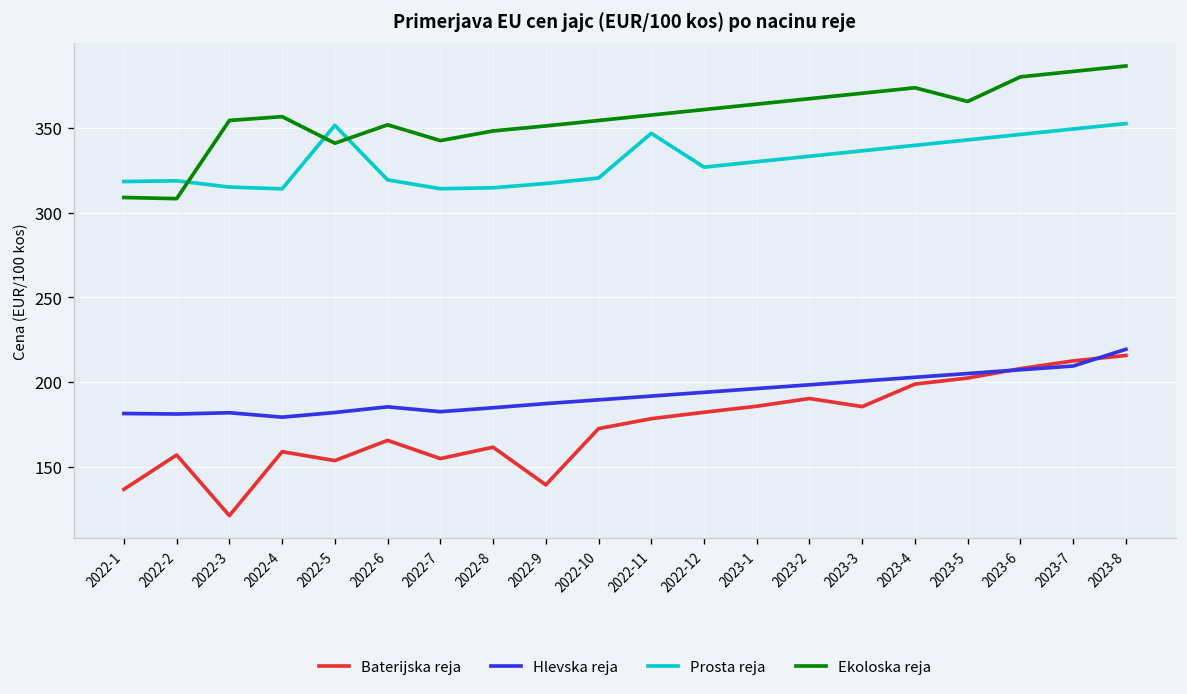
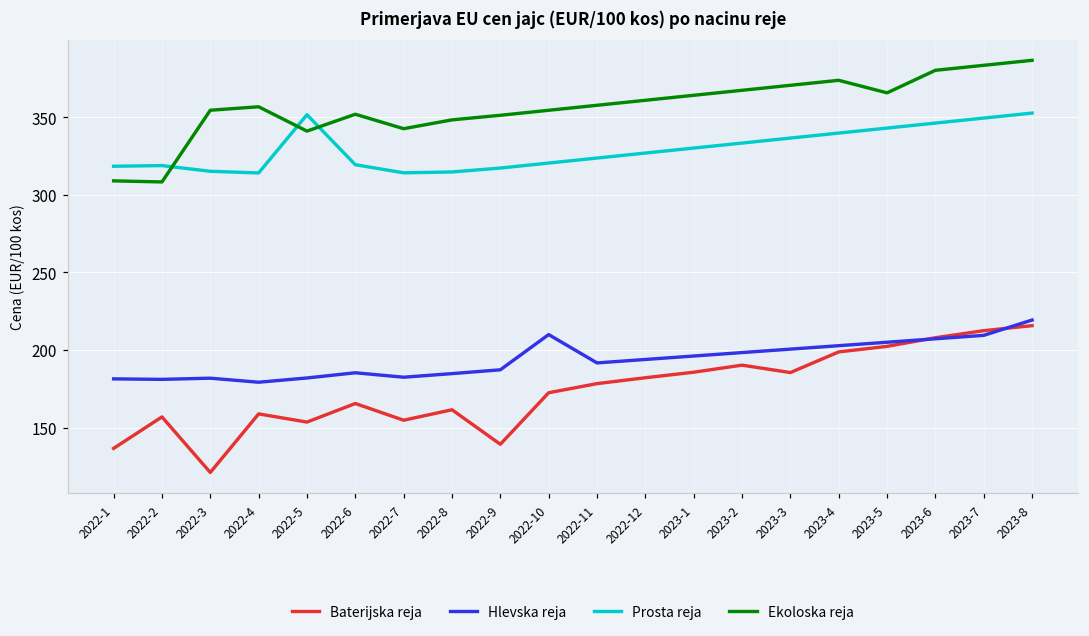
  {
    "Baterijska reja": {
      "2022-1": 137,
      "2022-2": 157,
      "2022-3": 121,
      "2022-4": 159,
      "2022-5": 154,
      "2022-6": 166,
      "2022-7": 155,
      "2022-8": 161,
      "2022-9": 139,
      "2022-10": 172,
      "2022-11": 178,
      "2022-12": 182,
      "2023-1": 186,
      "2023-2": 190,
      "2023-3": 185,
      "2023-4": 199,
      "2023-5": 202,
      "2023-7": 212,
      "2023-8": 216
    },
    "Hlevska reja": {
      "2022-1": 181,
      "2022-2": 181,
      "2022-3": 182,
      "2022-4": 179,
      "2022-5": 182,
      "2022-6": 185,
      "2022-7": 182,
      "2022-8": 185,
      "2022-9": 187,
-     "2022-10": 189,
+     "2022-10": 210,
      "2022-11": 192,
      "2022-12": 194,
      "2023-1": 196,
      "2023-2": 198,
      "2023-3": 201,
      "2023-4": 203,
      "2023-5": 205,
      "2023-7": 209,
      "2023-8": 219
    },
    "Prosta reja": {
      "2022-1": 318,
      "2022-2": 319,
      "2022-3": 315,
      "2022-4": 314,
      "2022-5": 352,
      "2022-6": 319,
      "2022-7": 314,
      "2022-8": 315,
      "2022-9": 317,
      "2022-10": 320,
-     "2022-11": 347,
+     "2022-11": 324,
      "2022-12": 327,
      "2023-1": 330,
      "2023-2": 333,
      "2023-3": 337,
      "2023-4": 340,
      "2023-5": 343,
      "2023-6": 346,
      "2023-7": 349,
      "2023-8": 353
    },
    "Ekoloska reja": {
      "2022-1": 309,
      "2022-2": 308,
      "2022-3": 354,
      "2022-4": 357,
      "2022-5": 341,
      "2022-6": 352,
      "2022-7": 343,
      "2022-8": 348,
      "2022-9": 351,
      "2022-10": 354,
      "2022-11": 358,
      "2022-12": 361,
      "2023-1": 364,
      "2023-2": 367,
      "2023-3": 371,
      "2023-4": 374,
      "2023-5": 366,
      "2023-6": 380,
      "2023-7": 383,
      "2023-8": 387
    }
  }
